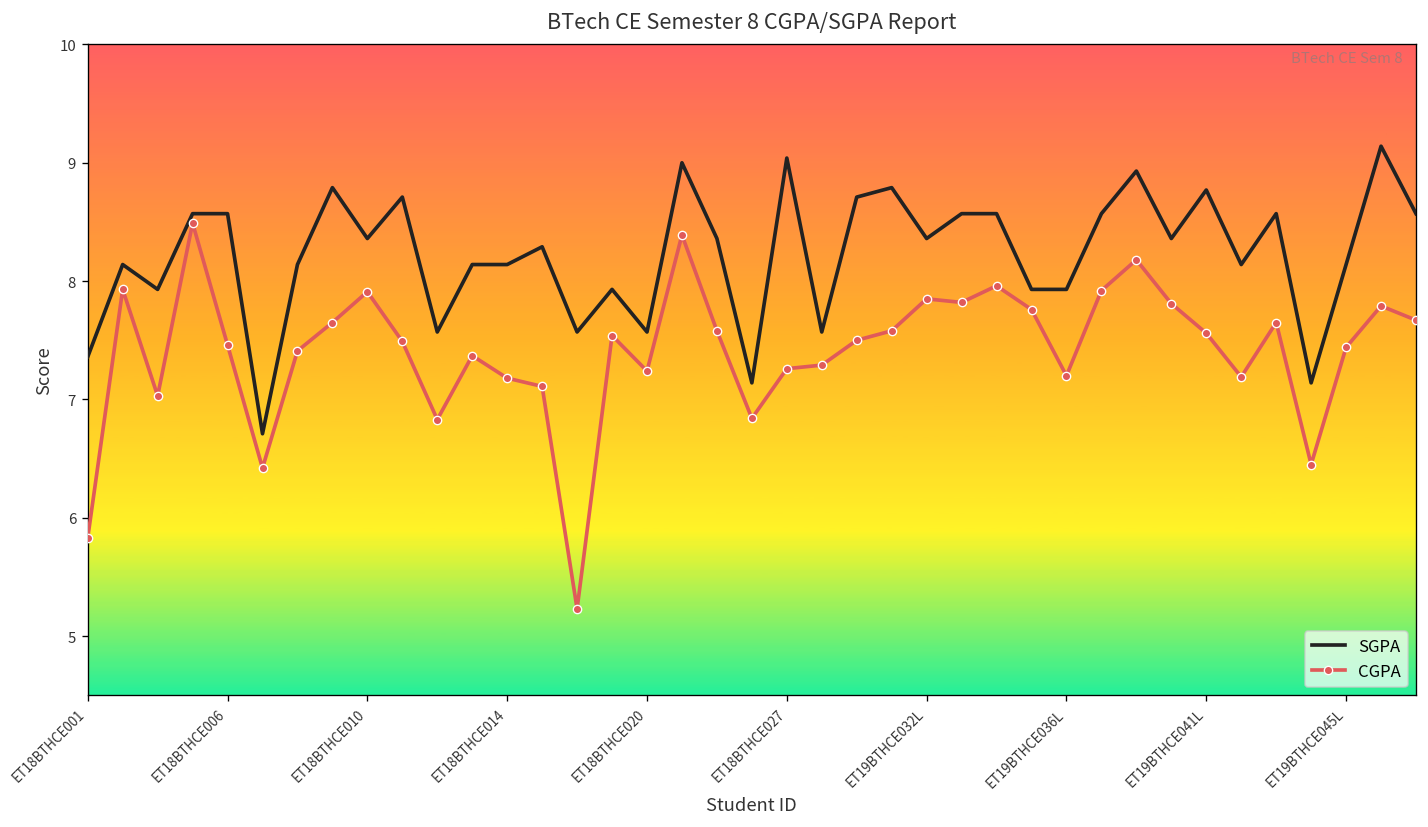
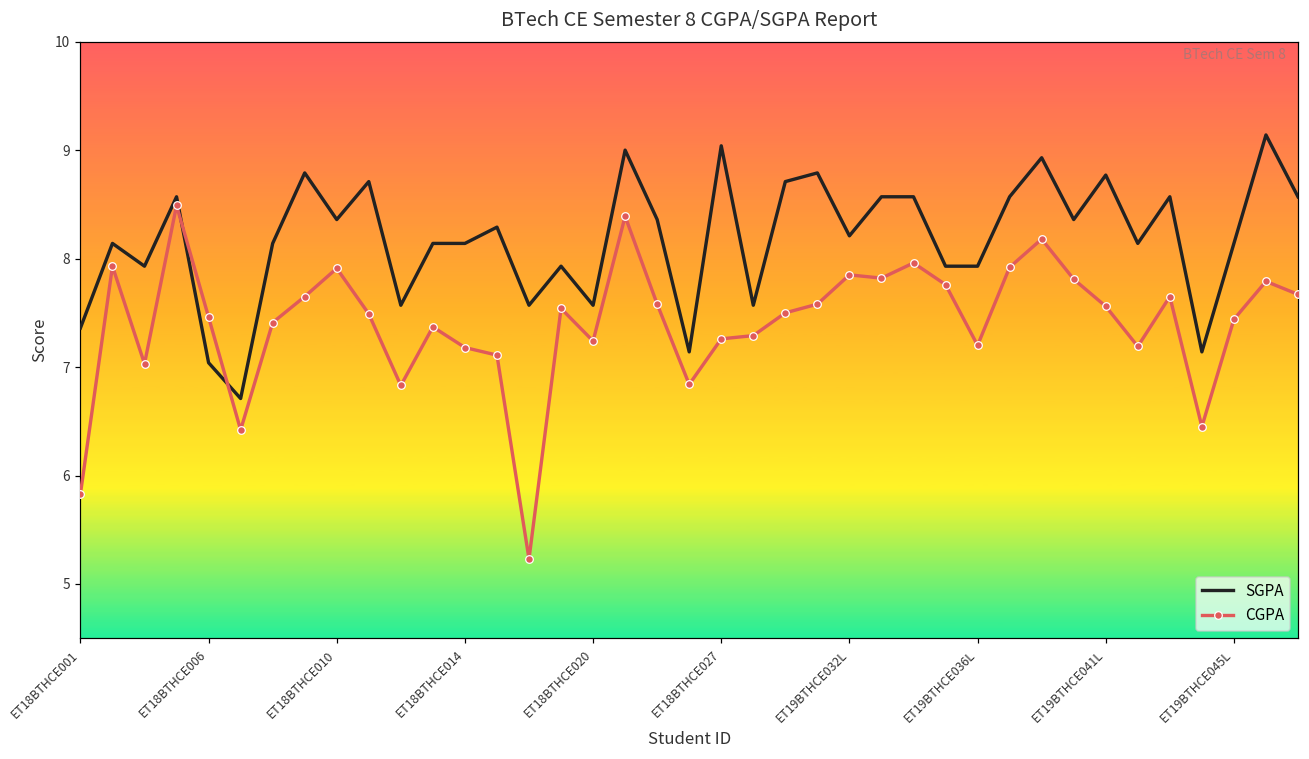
  {
    "SGPA": {
      "ET18BTHCE001": 7.4,
-     "ET18BTHCE006": 8.6,
+     "ET18BTHCE006": 7.0,
      "ET18BTHCE010": 8.4,
      "ET18BTHCE014": 8.1,
      "ET18BTHCE020": 7.6,
      "ET18BTHCE027": 9.0,
-     "ET19BTHCE032L": 8.4,
+     "ET19BTHCE032L": 8.2,
      "ET19BTHCE036L": 7.9,
      "ET19BTHCE041L": 8.8,
      "ET19BTHCE045L": 8.1
    },
    "CGPA": {
      "ET18BTHCE001": 5.8,
      "ET18BTHCE006": 7.5,
      "ET18BTHCE010": 7.9,
      "ET18BTHCE014": 7.2,
      "ET18BTHCE020": 7.2,
      "ET18BTHCE027": 7.3,
      "ET19BTHCE032L": 7.9,
      "ET19BTHCE036L": 7.2,
      "ET19BTHCE041L": 7.6,
      "ET19BTHCE045L": 7.4
    }
  }
